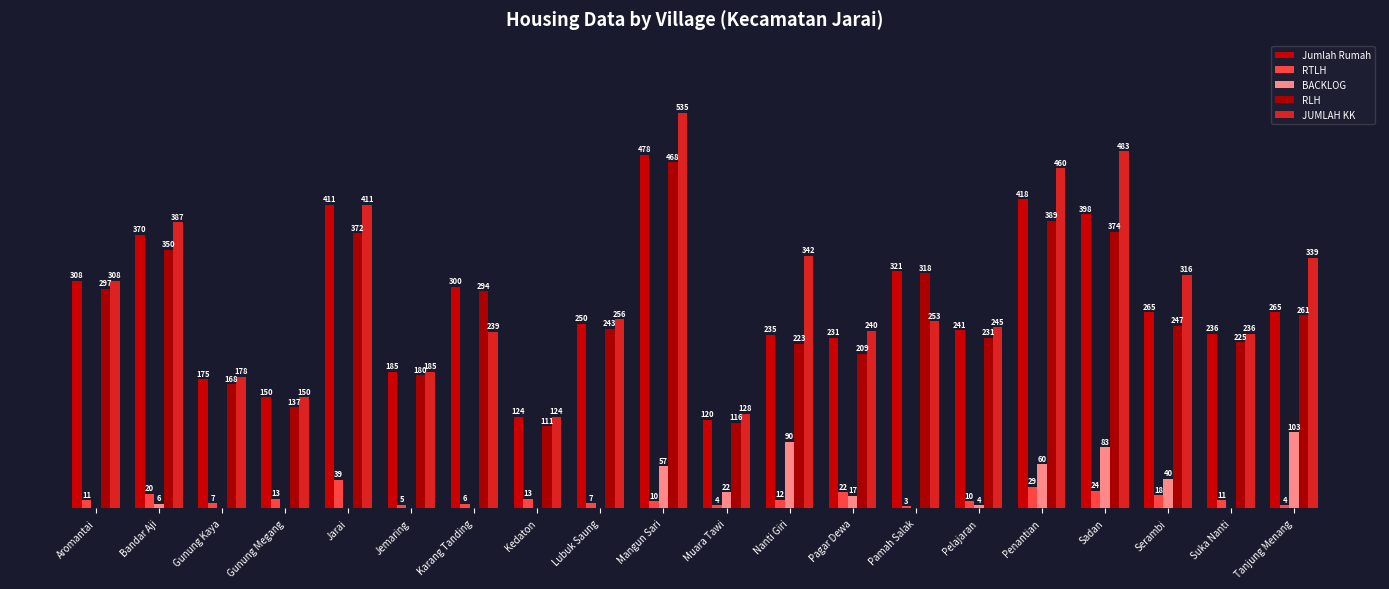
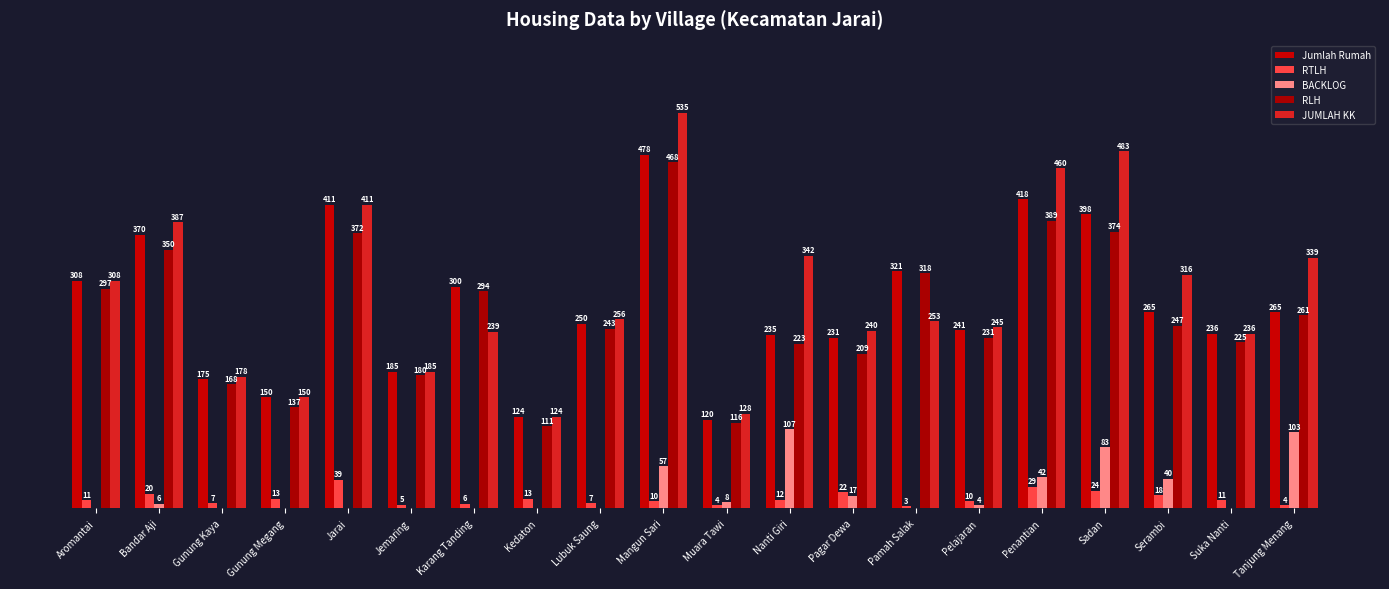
  {
    "BACKLOG": {
      "Bandar Aji": 6,
      "Mangun Sari": 57,
-     "Muara Tawi": 22,
-     "Nanti Giri": 90,
+     "Muara Tawi": 8,
+     "Nanti Giri": 107,
      "Pagar Dewa": 17,
      "Pelajaran": 4,
-     "Penantian": 60,
+     "Penantian": 42,
      "Sadan": 83,
      "Serambi": 40,
      "Tanjung Menang": 103
    }
  }
